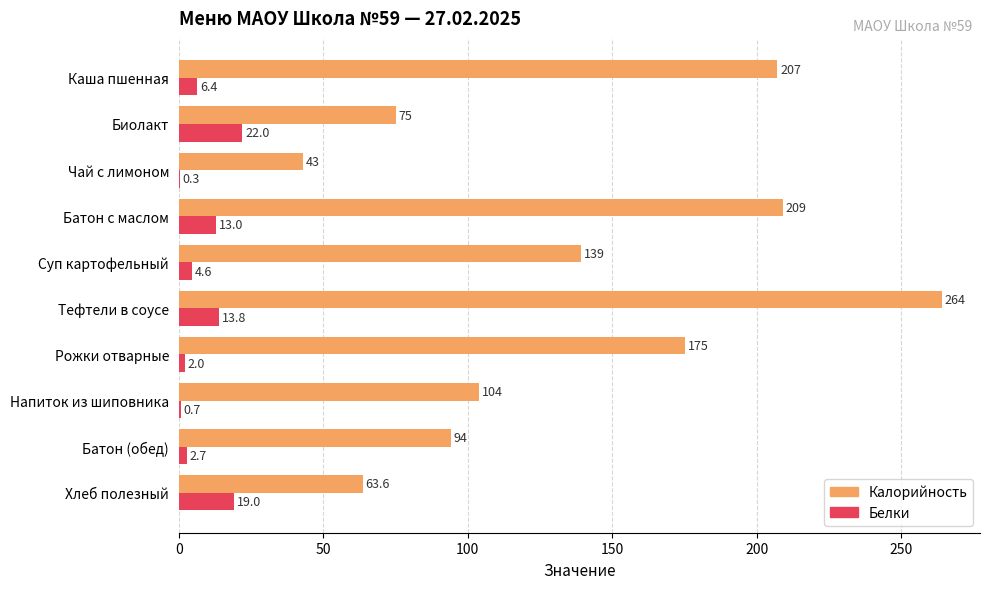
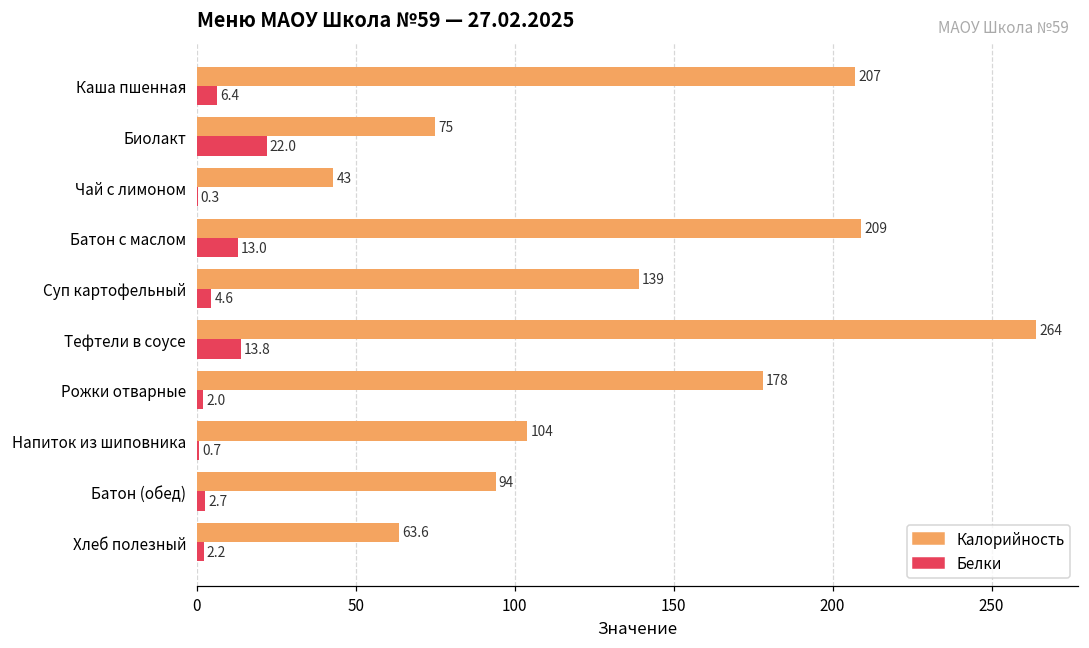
  {
    "Калорийность": {
      "Каша пшенная": 207,
      "Биолакт": 75,
      "Чай с лимоном": 43,
      "Батон с маслом": 209,
      "Суп картофельный": 139,
      "Тефтели в соусе": 264,
-     "Рожки отварные": 175,
+     "Рожки отварные": 178,
      "Напиток из шиповника": 104,
      "Батон (обед)": 94,
      "Хлеб полезный": 63.6
    },
    "Белки": {
      "Каша пшенная": 6.4,
      "Биолакт": 22.0,
      "Чай с лимоном": 0.3,
      "Батон с маслом": 13.0,
      "Суп картофельный": 4.6,
      "Тефтели в соусе": 13.8,
      "Рожки отварные": 2.0,
      "Напиток из шиповника": 0.7,
      "Батон (обед)": 2.7,
-     "Хлеб полезный": 19.0
+     "Хлеб полезный": 2.2
    }
  }
